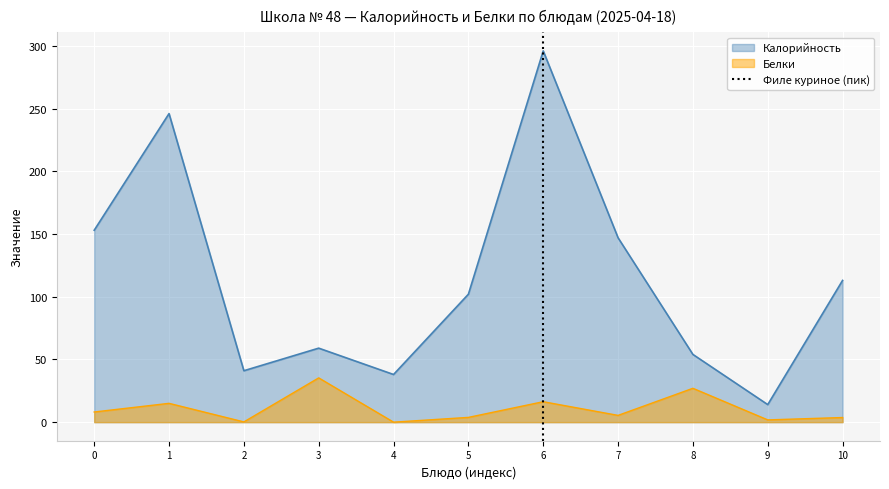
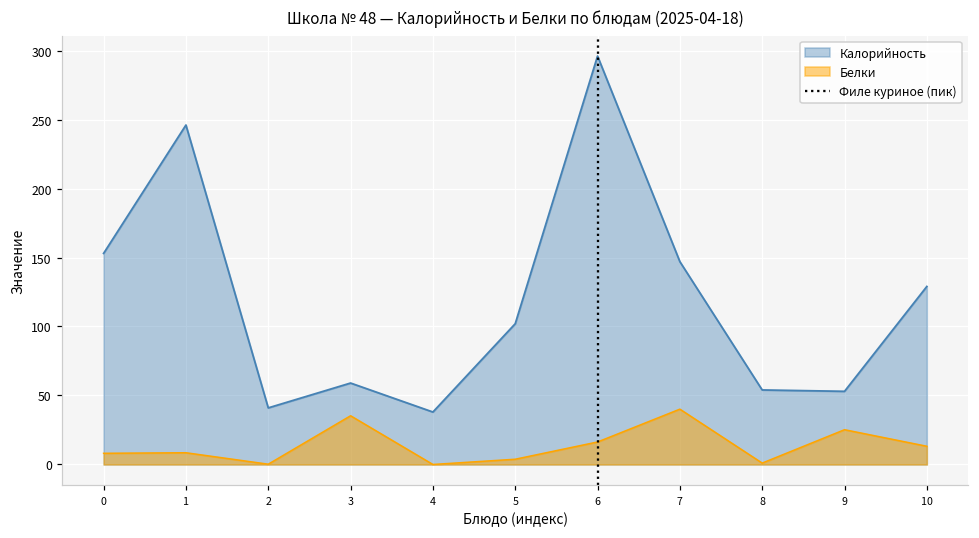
  {
    "Калорийность": {
      "0": 153,
      "1": 246,
      "2": 41,
      "3": 59,
      "4": 38,
      "5": 102,
      "6": 296,
      "7": 147,
      "8": 54,
-     "9": 14,
-     "10": 113
+     "9": 53,
+     "10": 129
    },
    "Белки": {
      "0": 8,
-     "1": 15,
+     "1": 9,
      "2": 0,
      "3": 35,
      "4": 0,
      "5": 4,
      "6": 16,
-     "7": 5,
-     "8": 27,
-     "9": 2,
-     "10": 4
+     "7": 40,
+     "8": 1,
+     "9": 25,
+     "10": 13
    }
  }
